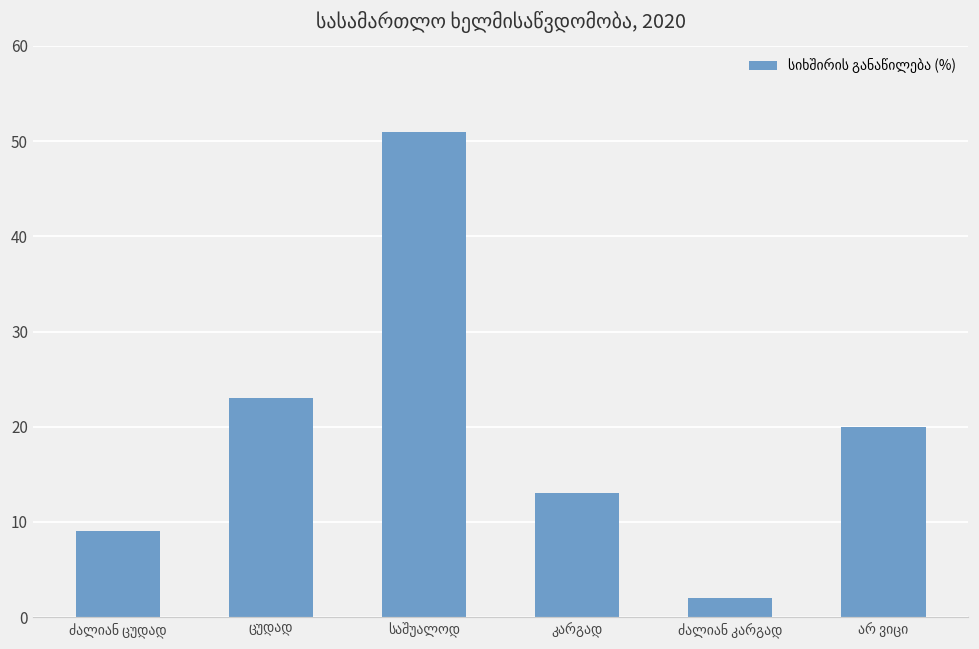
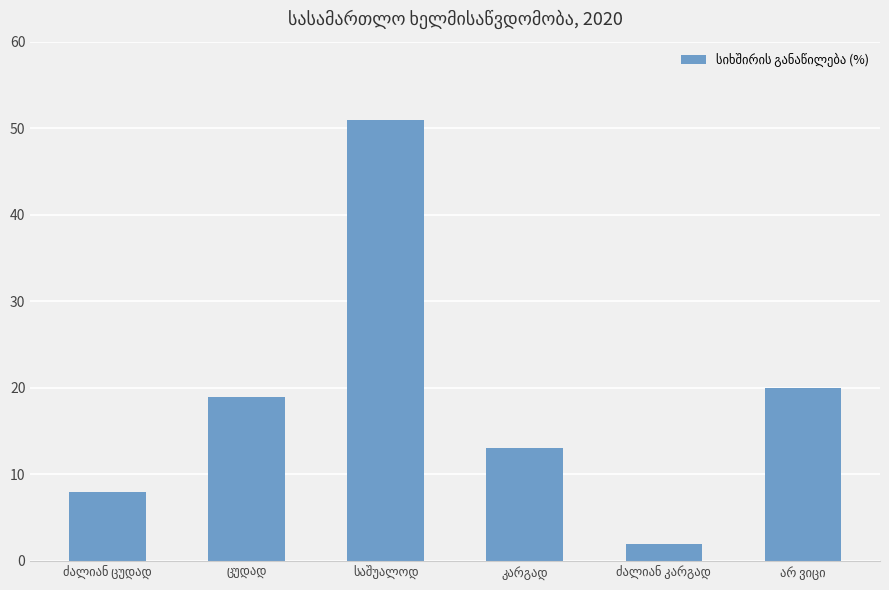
  {
-   "ძალიან ცუდად": 9,
-   "ცუდად": 23,
+   "ძალიან ცუდად": 8,
+   "ცუდად": 19,
    "საშუალოდ": 51,
    "კარგად": 13,
    "ძალიან კარგად": 2,
    "არ ვიცი": 20
  }
